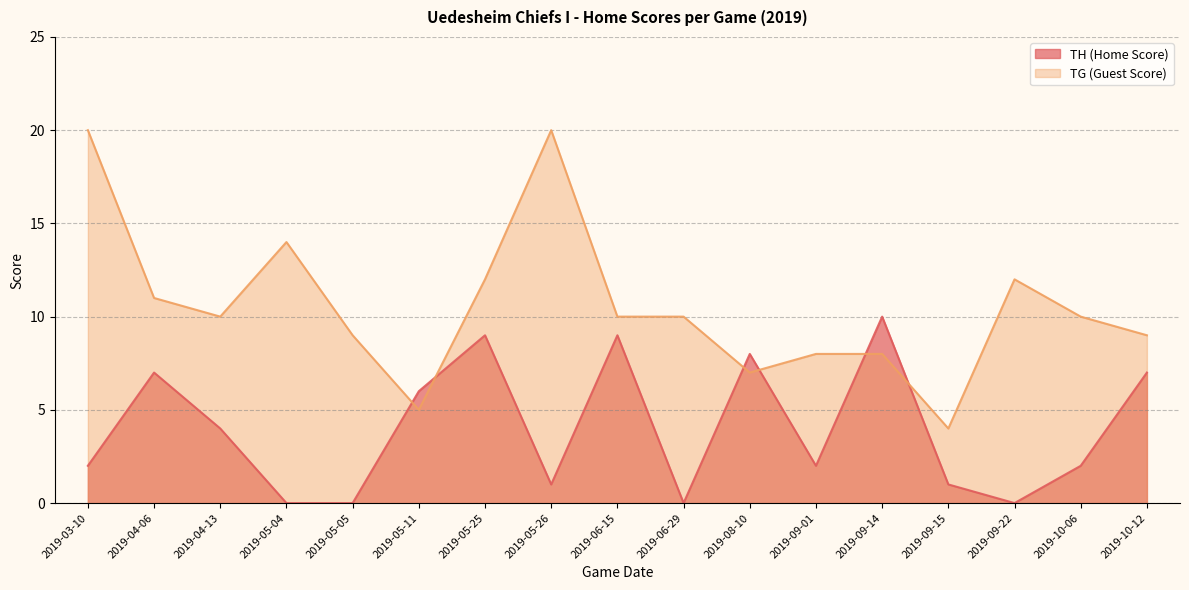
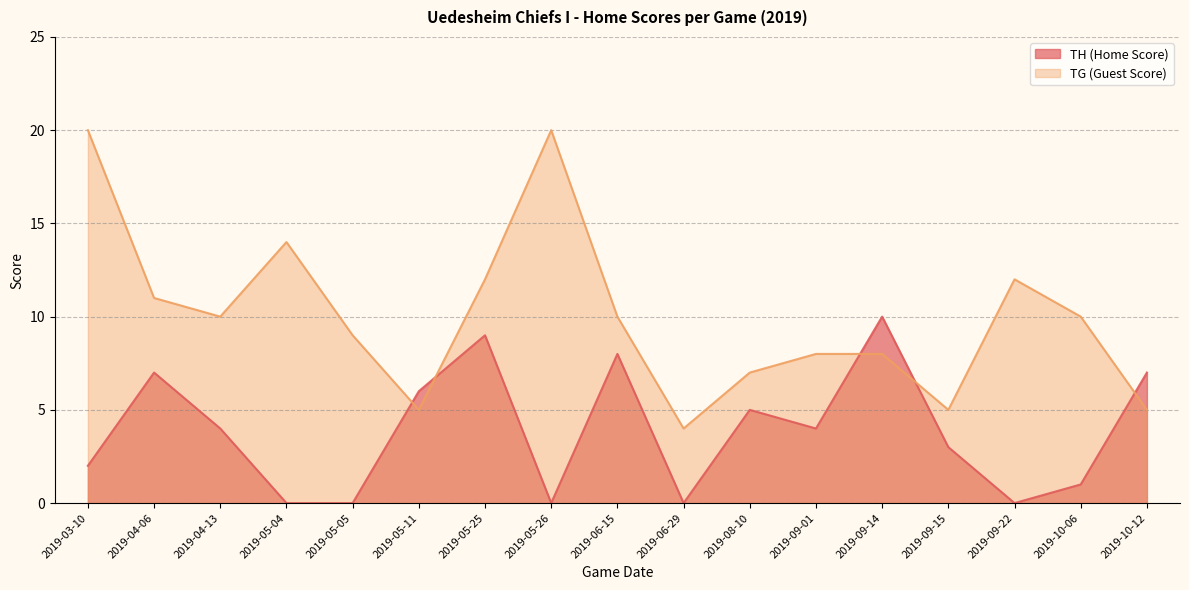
  {
    "TH (Home Score)": {
      "2019-03-10": 2,
      "2019-04-06": 7,
      "2019-04-13": 4,
      "2019-05-04": 0,
      "2019-05-05": 0,
      "2019-05-11": 6,
      "2019-05-25": 9,
-     "2019-05-26": 1,
-     "2019-06-15": 9,
+     "2019-05-26": 0,
+     "2019-06-15": 8,
      "2019-06-29": 0,
-     "2019-08-10": 8,
-     "2019-09-01": 2,
+     "2019-08-10": 5,
+     "2019-09-01": 4,
      "2019-09-14": 10,
-     "2019-09-15": 1,
+     "2019-09-15": 3,
      "2019-09-22": 0,
-     "2019-10-06": 2,
+     "2019-10-06": 1,
      "2019-10-12": 7
    },
    "TG (Guest Score)": {
      "2019-03-10": 20,
      "2019-04-06": 11,
      "2019-04-13": 10,
      "2019-05-04": 14,
      "2019-05-05": 9,
      "2019-05-11": 5,
      "2019-05-25": 12,
      "2019-05-26": 20,
      "2019-06-15": 10,
-     "2019-06-29": 10,
+     "2019-06-29": 4,
      "2019-08-10": 7,
      "2019-09-01": 8,
      "2019-09-14": 8,
-     "2019-09-15": 4,
+     "2019-09-15": 5,
      "2019-09-22": 12,
      "2019-10-06": 10,
-     "2019-10-12": 9
+     "2019-10-12": 5
    }
  }
